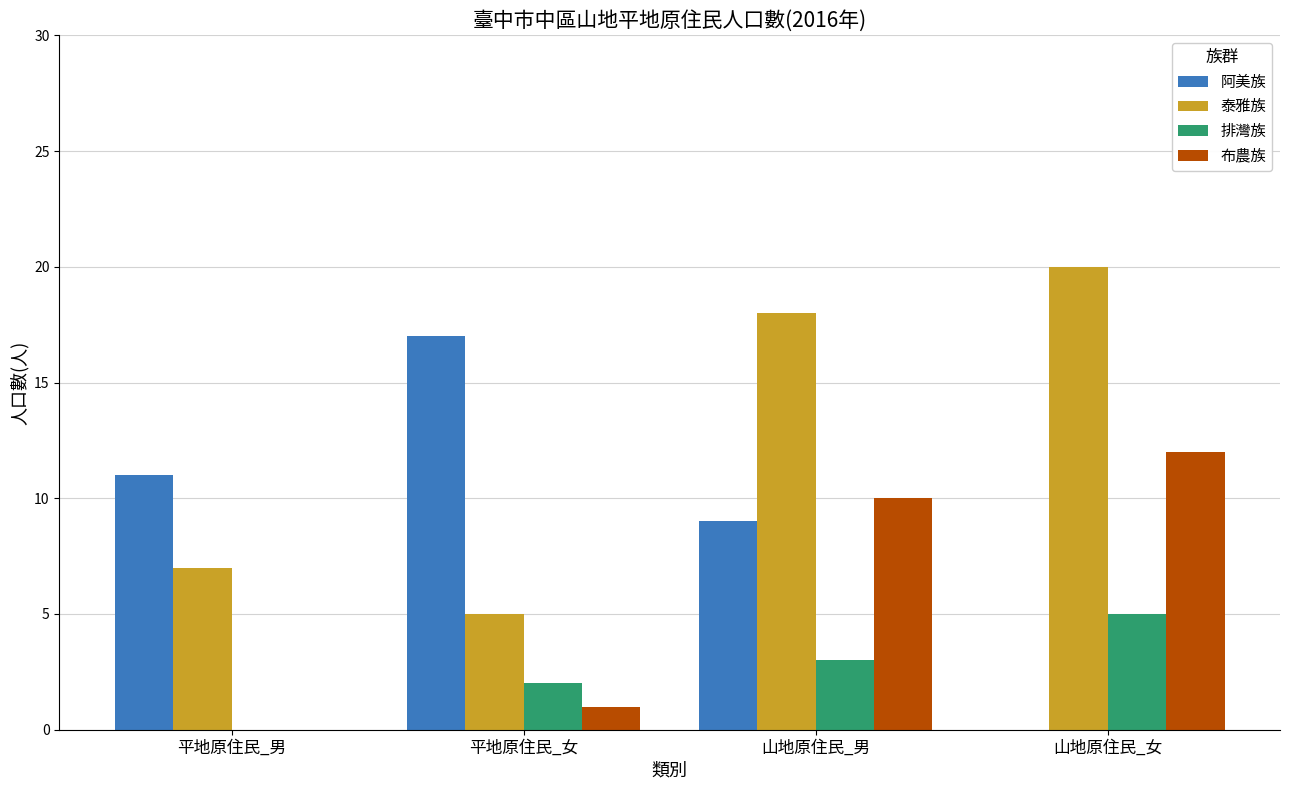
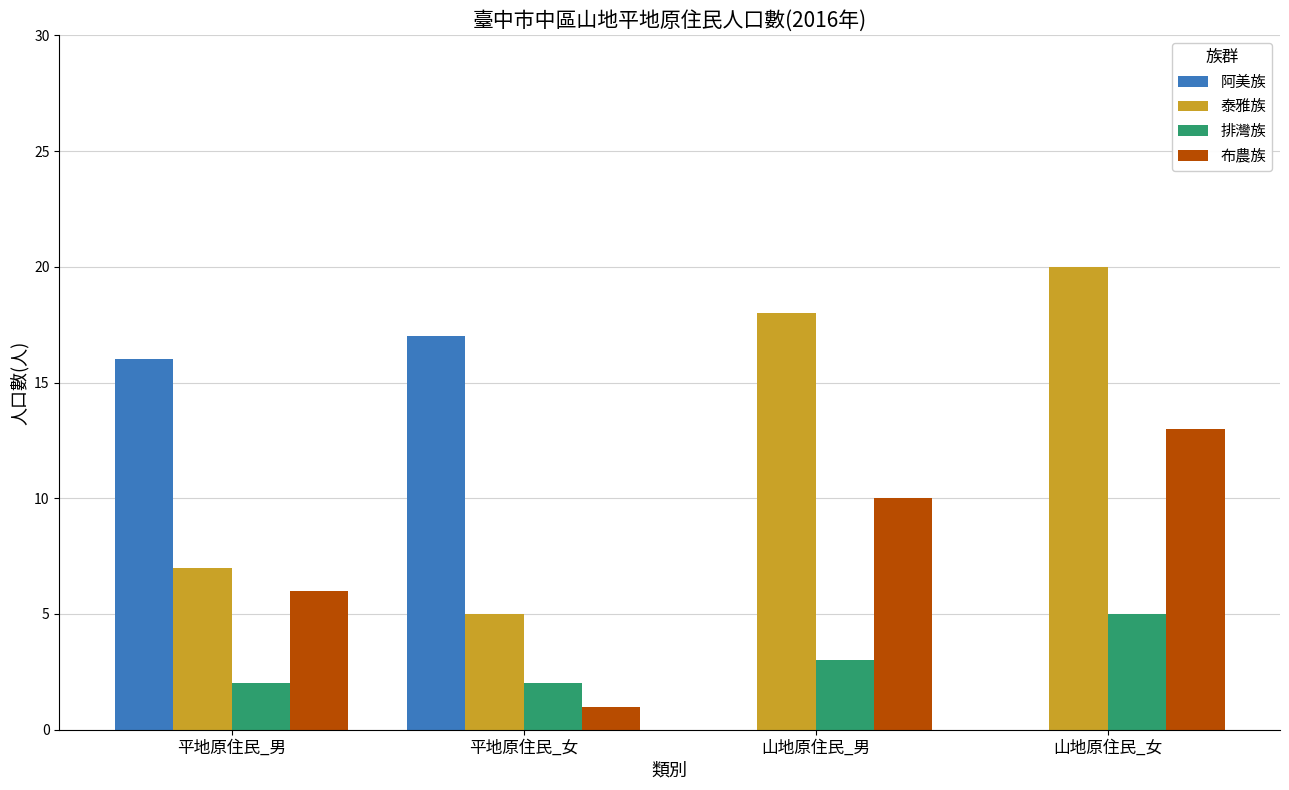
  {
    "阿美族": {
-     "平地原住民_男": 11,
+     "平地原住民_男": 16,
      "平地原住民_女": 17,
-     "山地原住民_男": 9,
+     "山地原住民_男": 0,
      "山地原住民_女": 0
    },
    "泰雅族": {
      "平地原住民_男": 7,
      "平地原住民_女": 5,
      "山地原住民_男": 18,
      "山地原住民_女": 20
    },
    "排灣族": {
-     "平地原住民_男": 0,
+     "平地原住民_男": 2,
      "平地原住民_女": 2,
      "山地原住民_男": 3,
      "山地原住民_女": 5
    },
    "布農族": {
-     "平地原住民_男": 0,
+     "平地原住民_男": 6,
      "平地原住民_女": 1,
      "山地原住民_男": 10,
-     "山地原住民_女": 12
+     "山地原住民_女": 13
    }
  }
